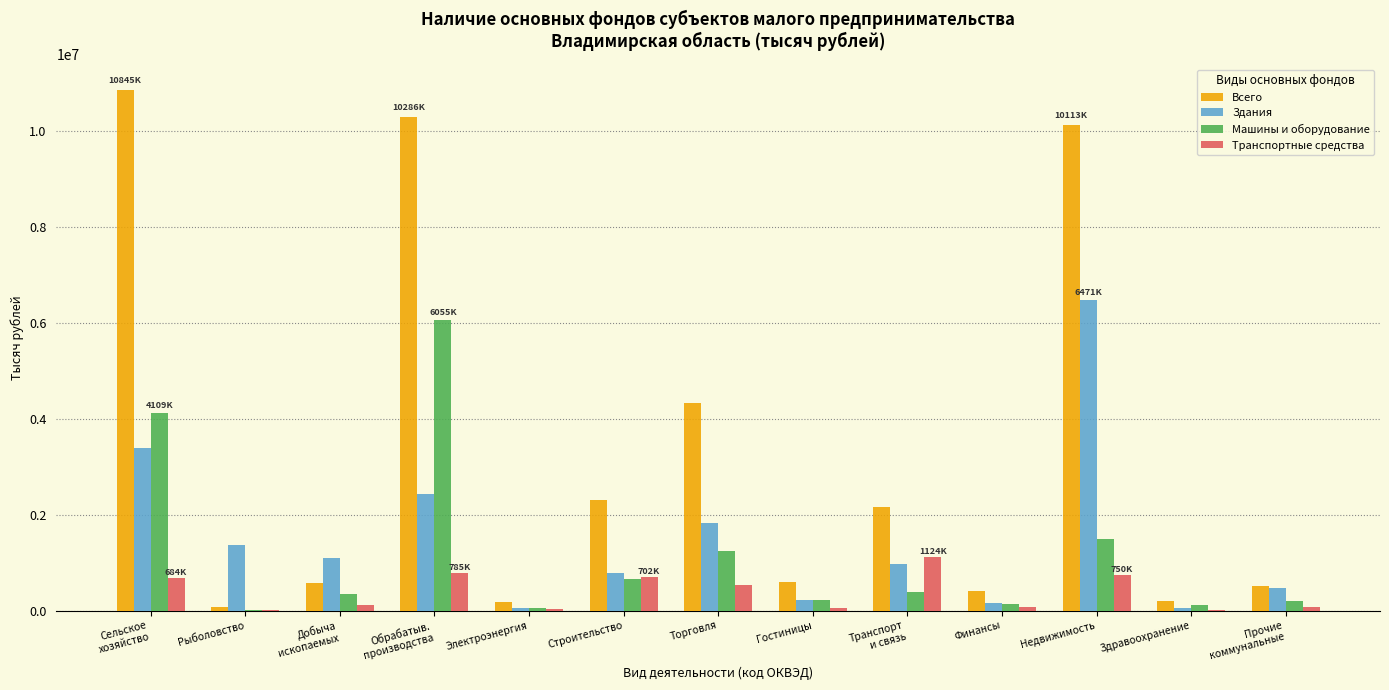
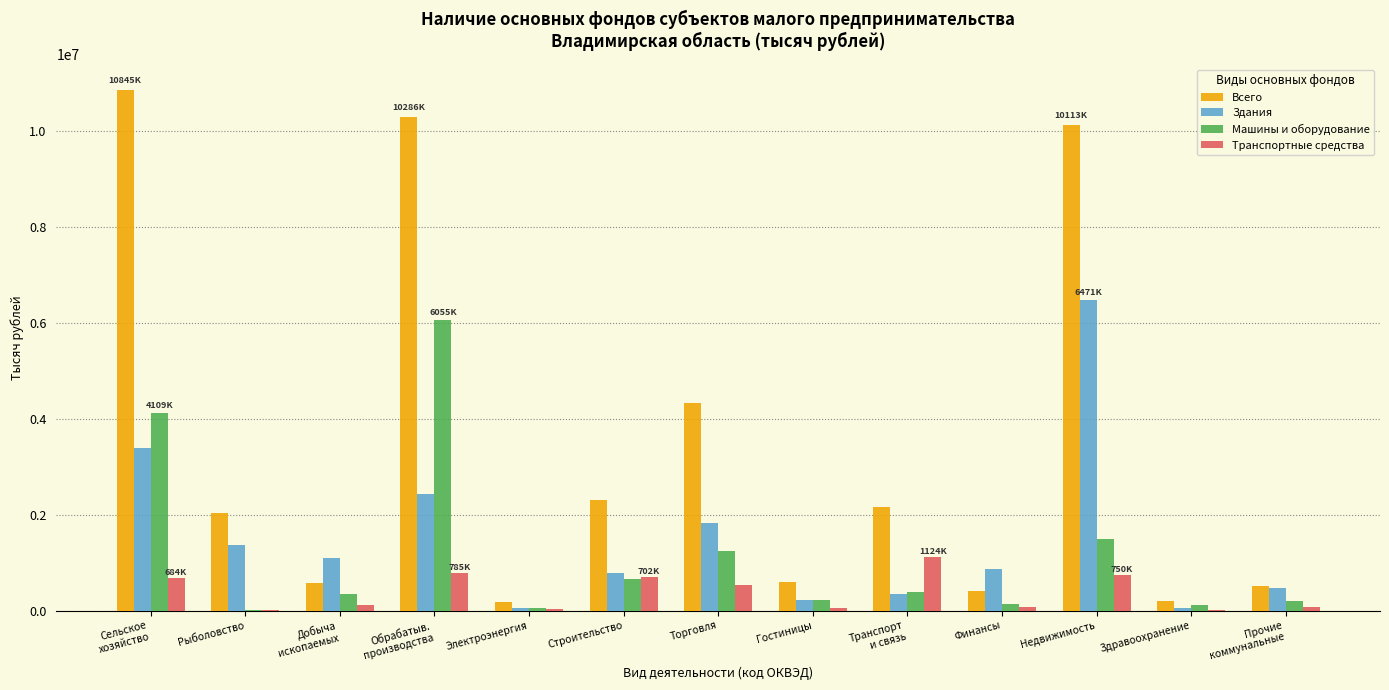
  {
    "Всего": {
-     "Рыболовство": "100000",
+     "Рыболовство": "2000000",
      "Добыча ископаемых": "600000",
      "Электроэнергия": "200000",
      "Строительство": "2300000",
      "Торговля": "4300000",
      "Гостиницы": "600000",
      "Транспорт и связь": "2200000",
      "Финансы": "400000",
      "Здравоохранение": "200000",
      "Прочие коммунальные": "500000"
    },
    "Здания": {
      "Сельское хозяйство": "3400000",
      "Рыболовство": "1400000",
      "Добыча ископаемых": "1100000",
      "Обрабатыв. производства": "2400000",
      "Электроэнергия": "100000",
      "Строительство": "800000",
      "Торговля": "1800000",
      "Гостиницы": "200000",
-     "Транспорт и связь": "1000000",
-     "Финансы": "200000",
+     "Транспорт и связь": "300000",
+     "Финансы": "900000",
      "Здравоохранение": "100000",
      "Прочие коммунальные": "500000"
    },
    "Машины и оборудование": {
      "Сельское хозяйство": "4109K",
      "Обрабатыв. производства": "6055K"
    },
    "Транспортные средства": {
      "Обрабатыв. производства": "785K",
      "Строительство": "702K"
    }
  }
